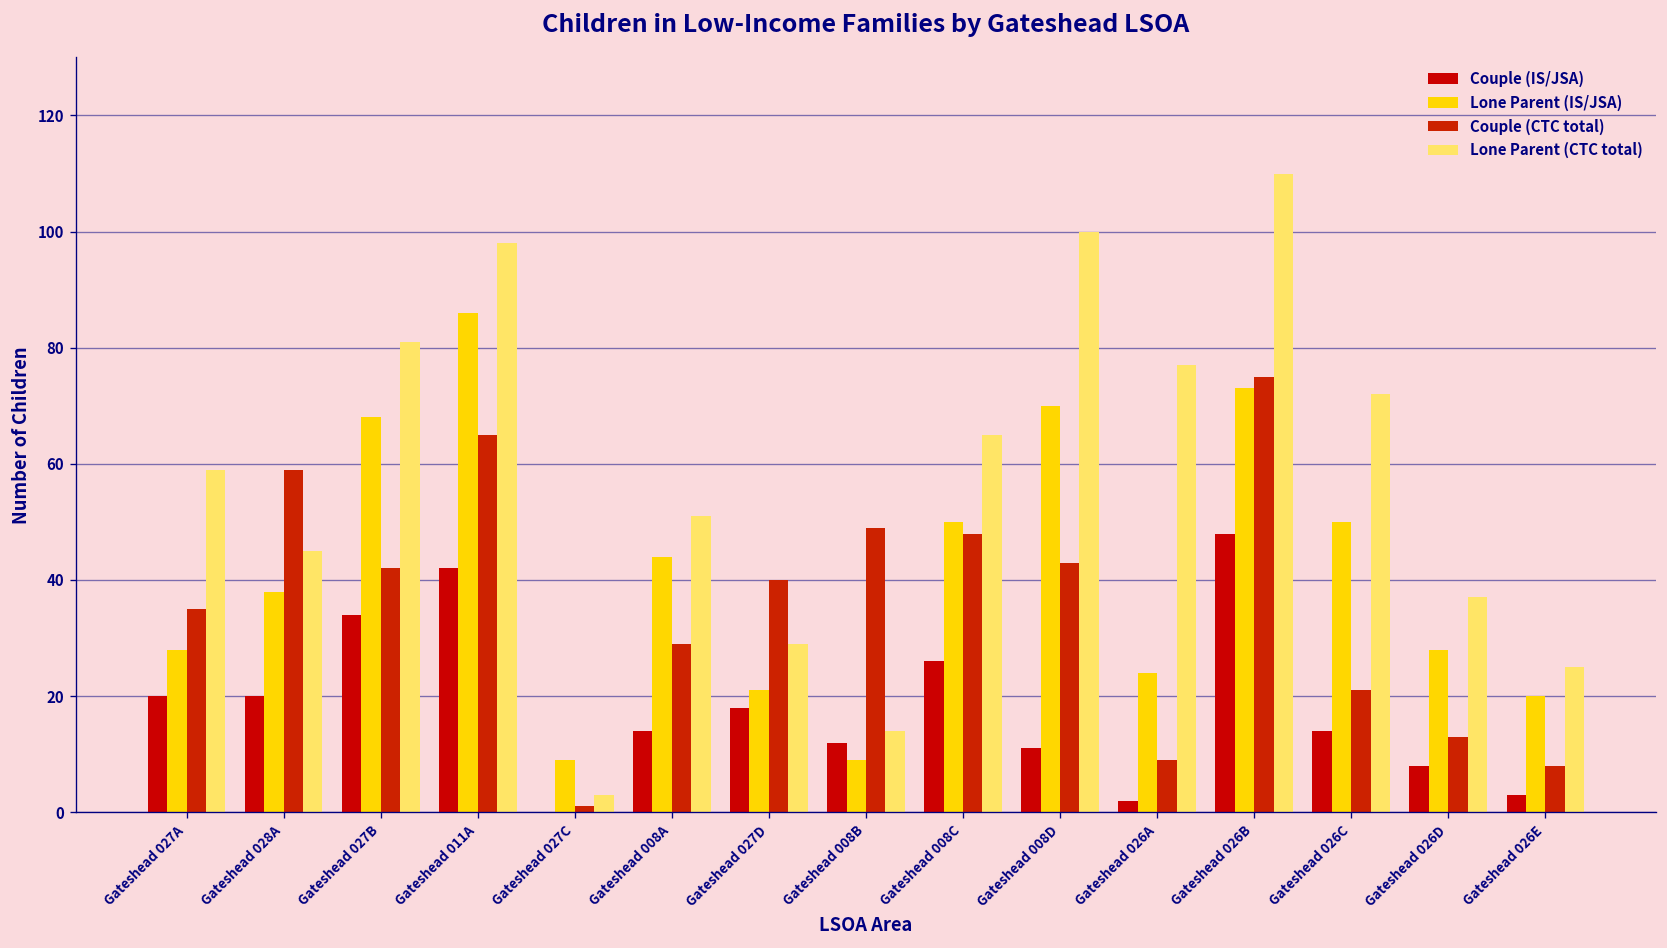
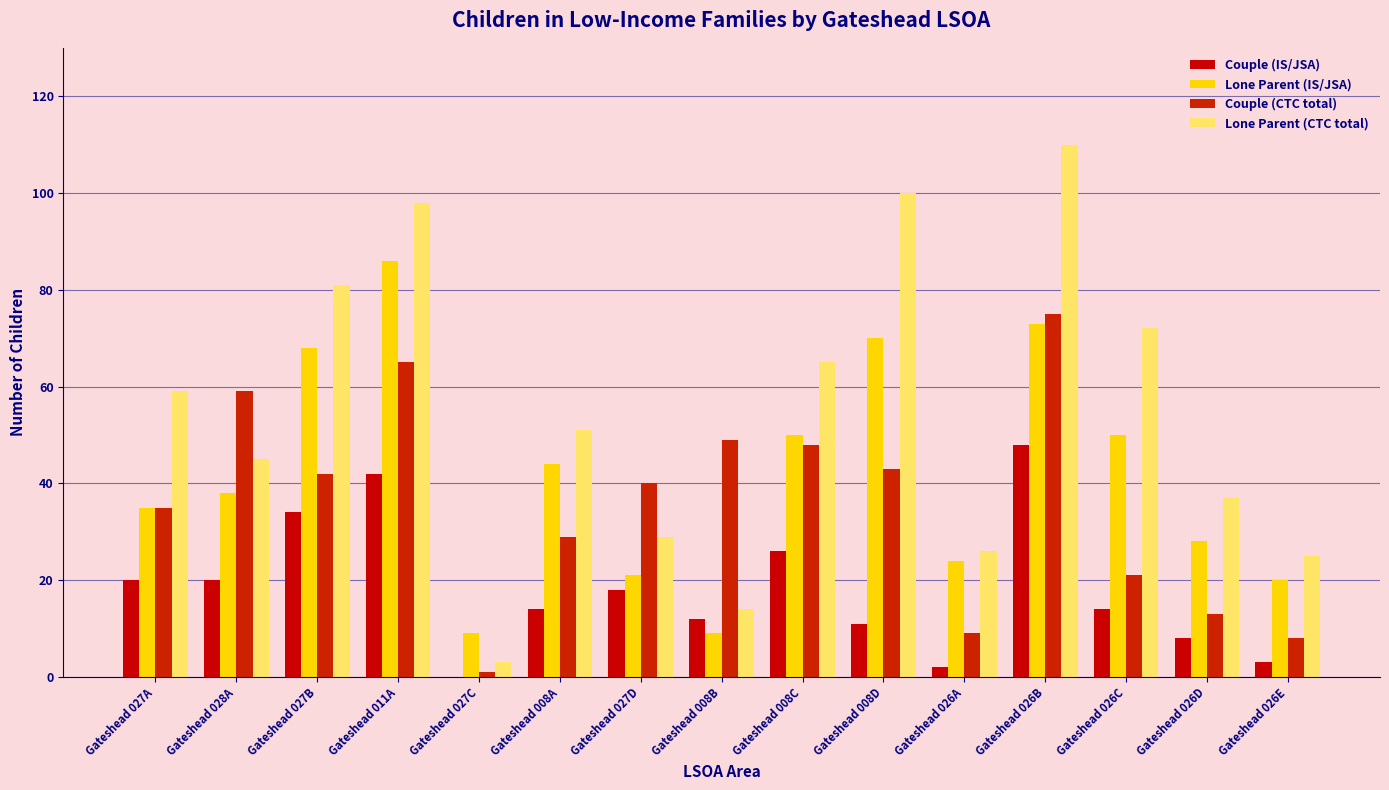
  {
    "Lone Parent (IS/JSA)": {
-     "Gateshead 027A": 28,
+     "Gateshead 027A": 35,
      "Gateshead 028A": 38,
      "Gateshead 027B": 68,
      "Gateshead 011A": 86,
      "Gateshead 027C": 9,
      "Gateshead 008A": 44,
      "Gateshead 027D": 21,
      "Gateshead 008B": 9,
      "Gateshead 008C": 50,
      "Gateshead 008D": 70,
      "Gateshead 026A": 24,
      "Gateshead 026B": 73,
      "Gateshead 026C": 50,
      "Gateshead 026D": 28,
      "Gateshead 026E": 20
    },
    "Lone Parent (CTC total)": {
      "Gateshead 027A": 59,
      "Gateshead 028A": 45,
      "Gateshead 027B": 81,
      "Gateshead 011A": 98,
      "Gateshead 027C": 3,
      "Gateshead 008A": 51,
      "Gateshead 027D": 29,
      "Gateshead 008B": 14,
      "Gateshead 008C": 65,
      "Gateshead 008D": 100,
-     "Gateshead 026A": 77,
+     "Gateshead 026A": 26,
      "Gateshead 026B": 110,
      "Gateshead 026C": 72,
      "Gateshead 026D": 37,
      "Gateshead 026E": 25
    }
  }
